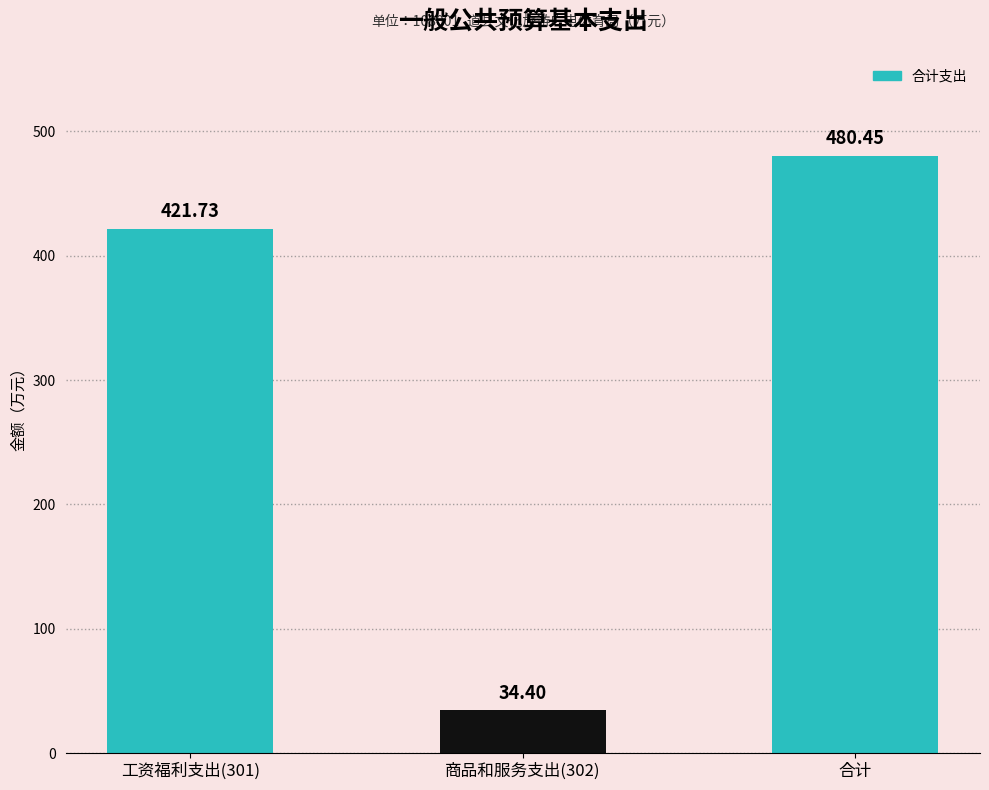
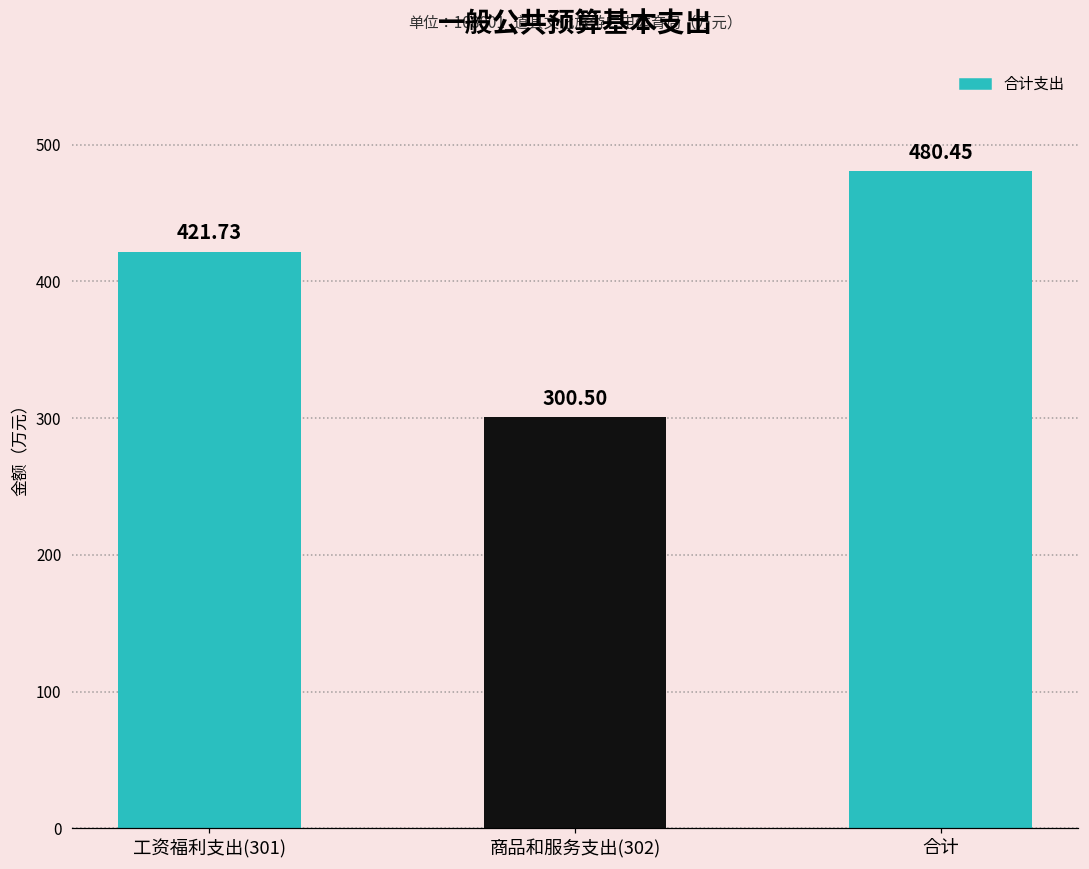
  {
    "工资福利支出(301)": 421.73,
-   "商品和服务支出(302)": 34.40,
+   "商品和服务支出(302)": 300.50,
    "合计": 480.45
  }
